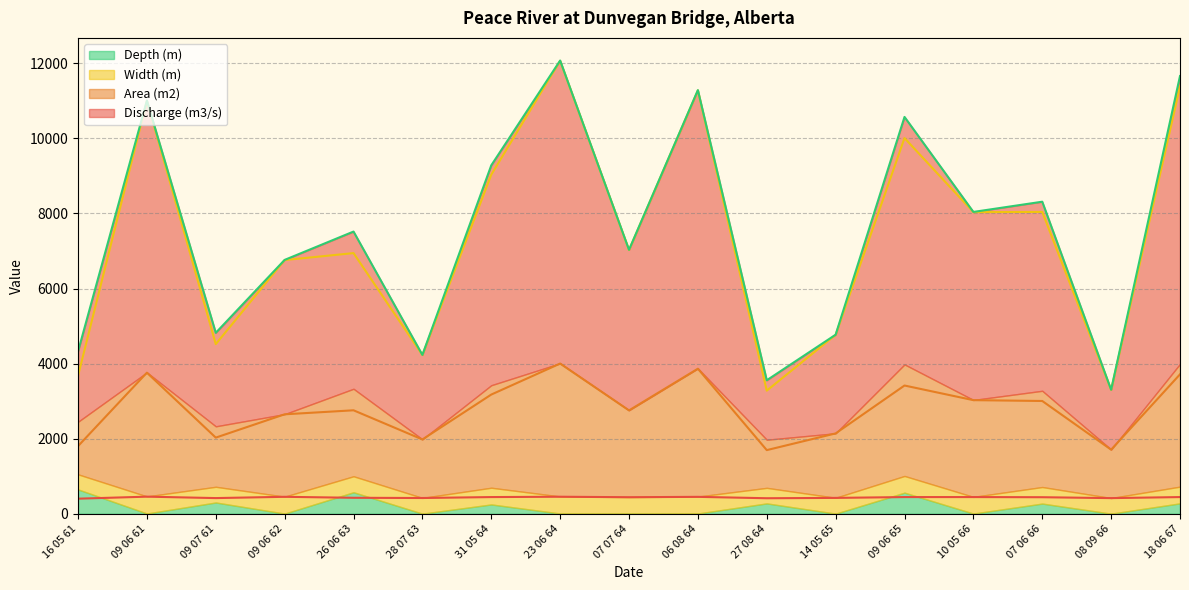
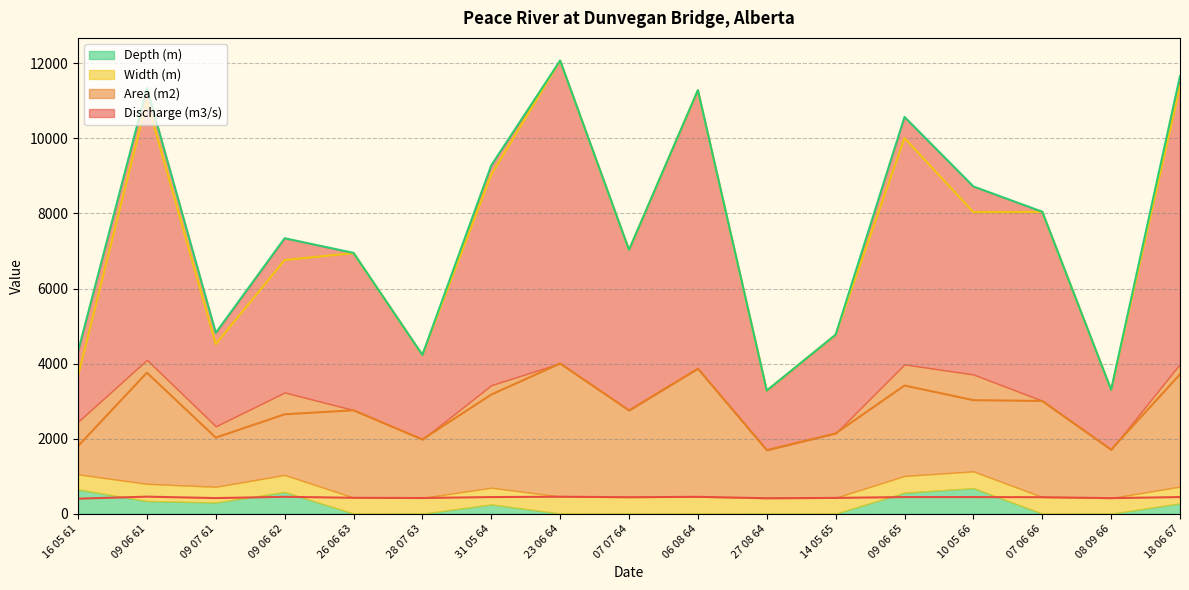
  {
    "Depth (m)": {
      "16 05 61": 600,
-     "09 06 61": 0,
+     "09 06 61": 300,
      "09 07 61": 300,
-     "09 06 62": 0,
-     "26 06 63": 600,
+     "09 06 62": 600,
+     "26 06 63": 0,
      "31 05 64": 200,
-     "27 08 64": 300,
+     "27 08 64": 0,
      "09 06 65": 600,
-     "10 05 66": 0,
-     "07 06 66": 300,
+     "10 05 66": 700,
+     "07 06 66": 0,
      "18 06 67": 300
    }
  }
